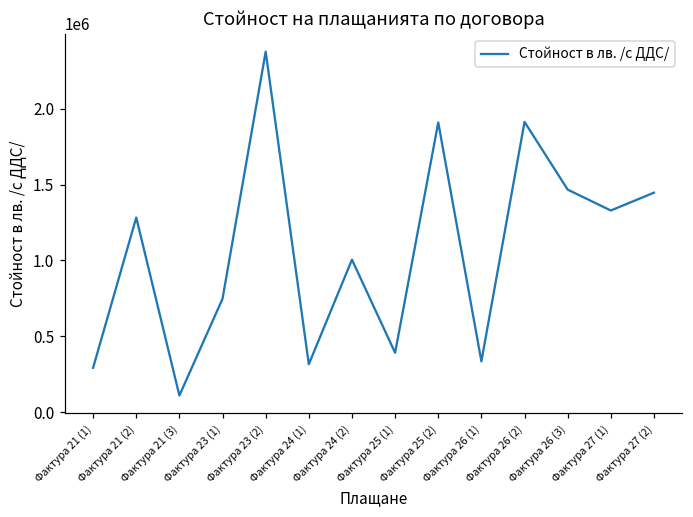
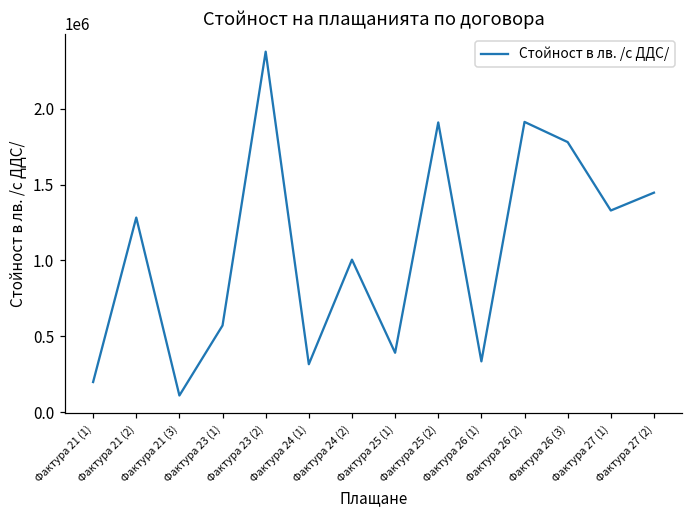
  {
-   "Фактура 21 (1)": 290000,
+   "Фактура 21 (1)": 200000,
    "Фактура 21 (2)": 1280000,
    "Фактура 21 (3)": 110000,
-   "Фактура 23 (1)": 750000,
+   "Фактура 23 (1)": 570000,
    "Фактура 23 (2)": 2370000,
    "Фактура 24 (1)": 320000,
    "Фактура 24 (2)": 1010000,
    "Фактура 25 (1)": 390000,
    "Фактура 25 (2)": 1910000,
    "Фактура 26 (1)": 340000,
    "Фактура 26 (2)": 1910000,
-   "Фактура 26 (3)": 1470000,
+   "Фактура 26 (3)": 1780000,
    "Фактура 27 (1)": 1330000,
    "Фактура 27 (2)": 1450000
  }
